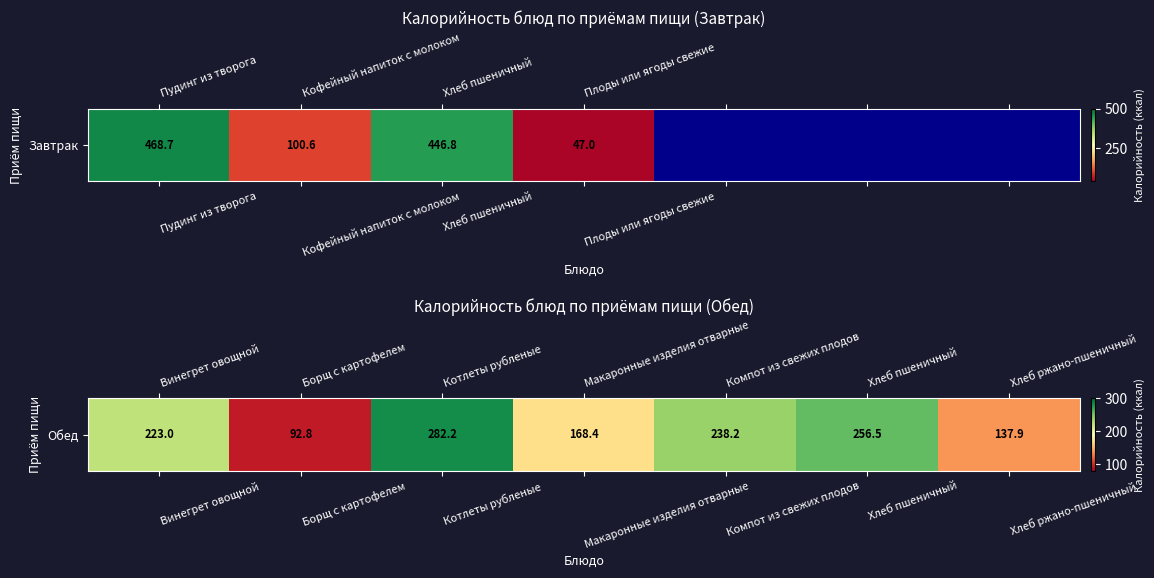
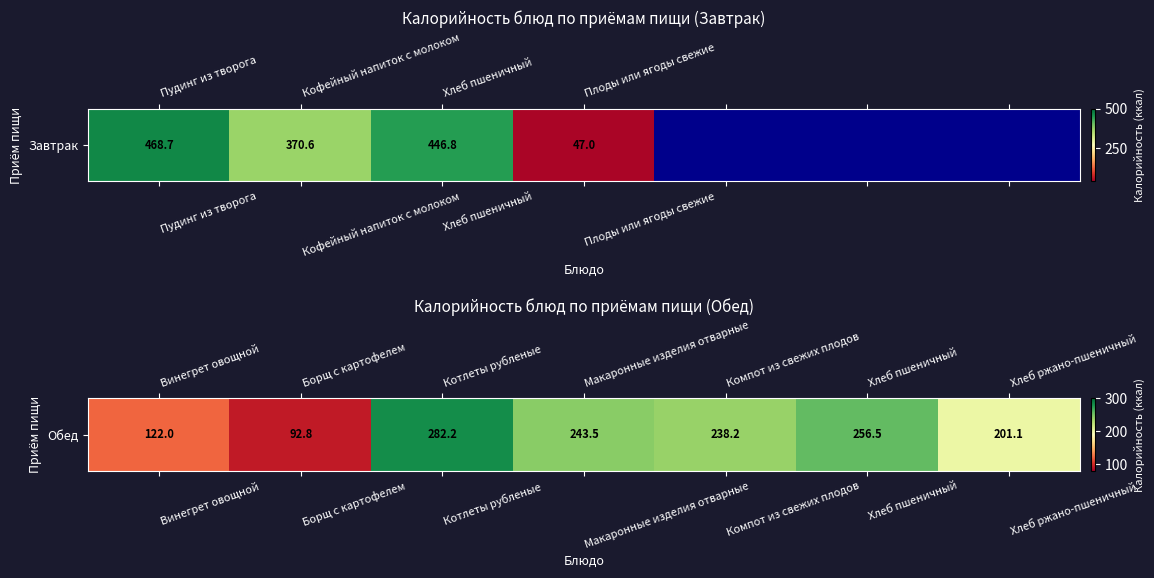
  {
    "Калорийность блюд по приёмам пищи (Завтрак)": {
      "Завтрак": {
        "Пудинг из творога": 468.7,
-       "Кофейный напиток с молоком": 100.6,
+       "Кофейный напиток с молоком": 370.6,
        "Хлеб пшеничный": 446.8,
        "Плоды или ягоды свежие": 47.0
      }
    },
    "Калорийность блюд по приёмам пищи (Обед)": {
      "Обед": {
-       "Винегрет овощной": 223.0,
+       "Винегрет овощной": 122.0,
        "Борщ с картофелем": 92.8,
        "Котлеты рубленые": 282.2,
-       "Макаронные изделия отварные": 168.4,
+       "Макаронные изделия отварные": 243.5,
        "Компот из свежих плодов": 238.2,
        "Хлеб пшеничный": 256.5,
-       "Хлеб ржано-пшеничный": 137.9
+       "Хлеб ржано-пшеничный": 201.1
      }
    }
  }
